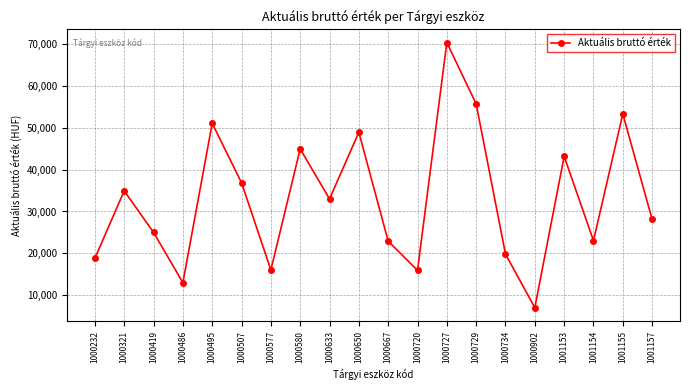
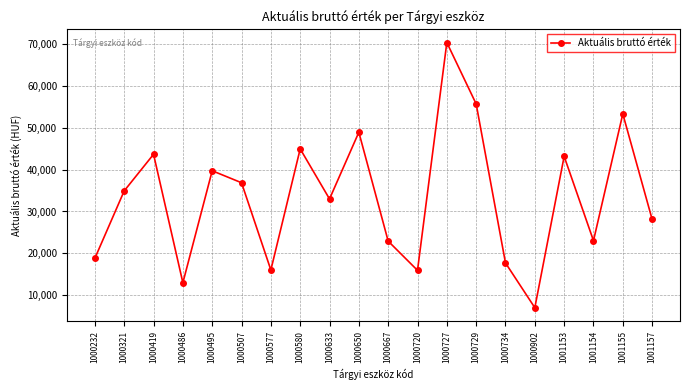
  {
    "1000232": "19,000",
    "1000321": "35,000",
-   "1000419": "25,000",
+   "1000419": "44,000",
    "1000486": "13,000",
-   "1000495": "51,000",
+   "1000495": "40,000",
    "1000507": "37,000",
    "1000577": "16,000",
    "1000580": "45,000",
    "1000633": "33,000",
    "1000650": "49,000",
    "1000667": "23,000",
    "1000720": "16,000",
    "1000727": "70,000",
    "1000729": "56,000",
-   "1000734": "20,000",
+   "1000734": "18,000",
    "1000902": "7,000",
    "1001153": "43,000",
    "1001154": "23,000",
    "1001155": "53,000",
    "1001157": "28,000"
  }
